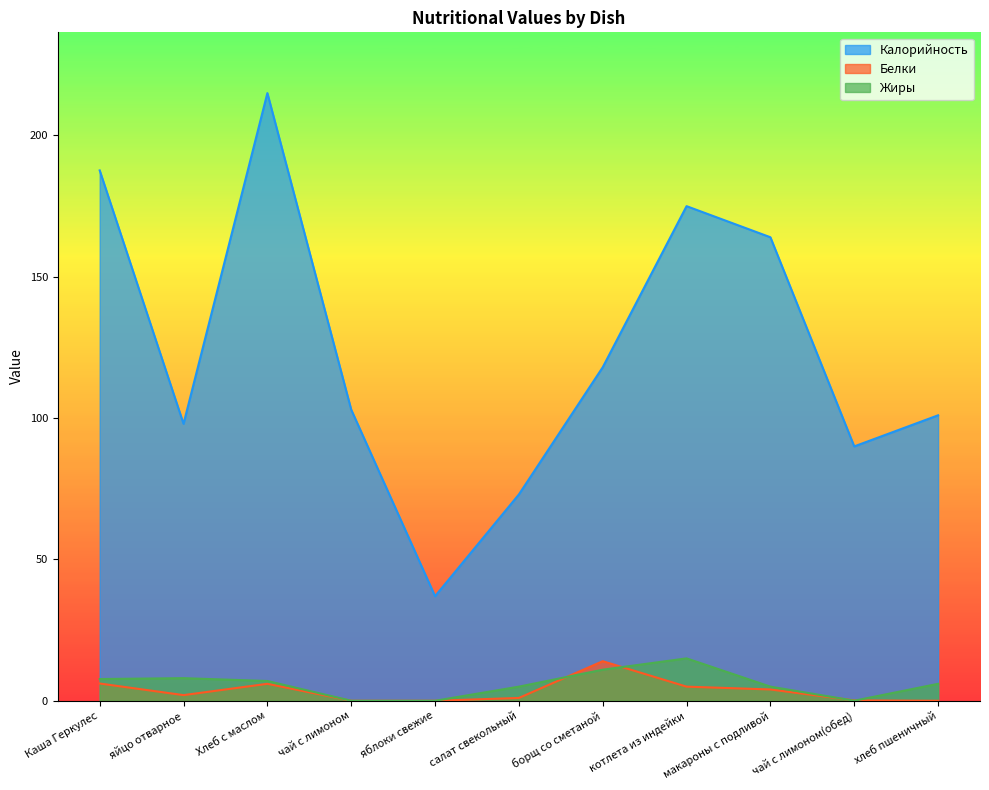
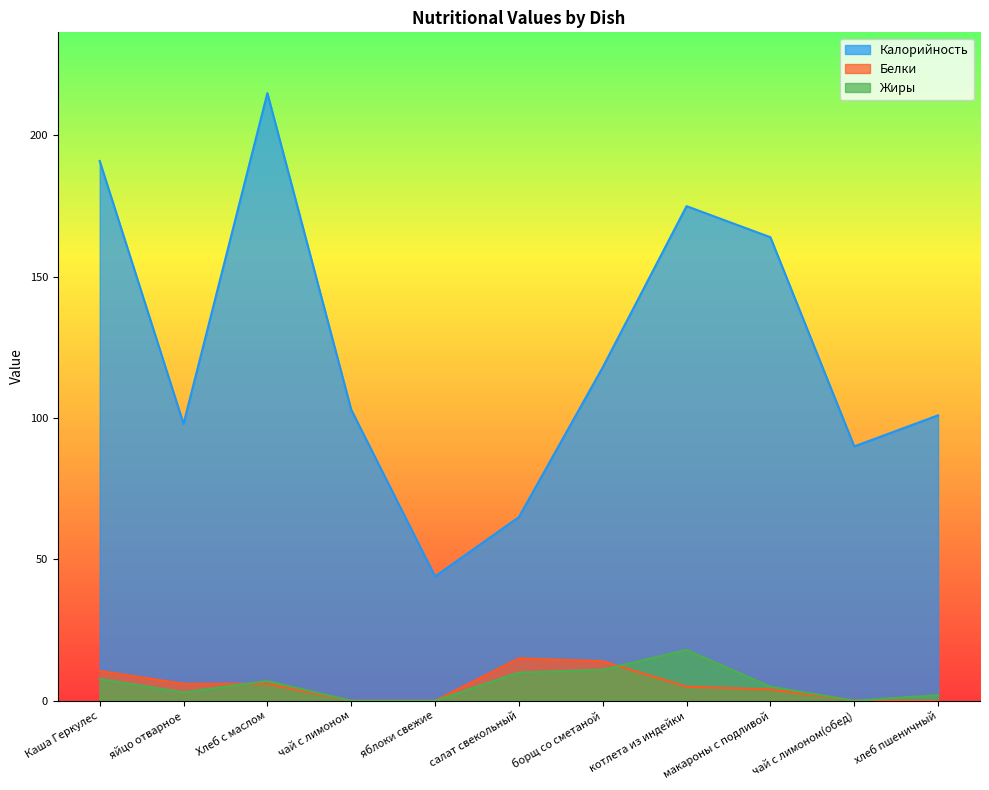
  {
    "Калорийность": {
-     "Каша Геркулес": 188,
+     "Каша Геркулес": 191,
      "яйцо отварное": 98,
      "Хлеб с маслом": 215,
      "чай с лимоном": 103,
-     "яблоки свежие": 37,
-     "салат свекольный": 73,
+     "яблоки свежие": 44,
+     "салат свекольный": 65,
      "борщ со сметаной": 118,
      "котлета из индейки": 175,
      "макароны с подливой": 164,
      "чай с лимоном(обед)": 90,
      "хлеб пшеничный": 101
    },
    "Белки": {
-     "Каша Геркулес": 6,
-     "яйцо отварное": 2,
+     "Каша Геркулес": 11,
+     "яйцо отварное": 6,
      "Хлеб с маслом": 6,
-     "салат свекольный": 1,
+     "салат свекольный": 15,
      "борщ со сметаной": 14,
      "котлета из индейки": 5,
      "макароны с подливой": 4,
      "хлеб пшеничный": 0
    },
    "Жиры": {
      "Каша Геркулес": 8,
-     "яйцо отварное": 8,
+     "яйцо отварное": 3,
      "Хлеб с маслом": 7,
-     "салат свекольный": 5,
+     "салат свекольный": 10,
      "борщ со сметаной": 11,
-     "котлета из индейки": 15,
+     "котлета из индейки": 18,
      "макароны с подливой": 5,
-     "хлеб пшеничный": 6
+     "хлеб пшеничный": 2
    }
  }
